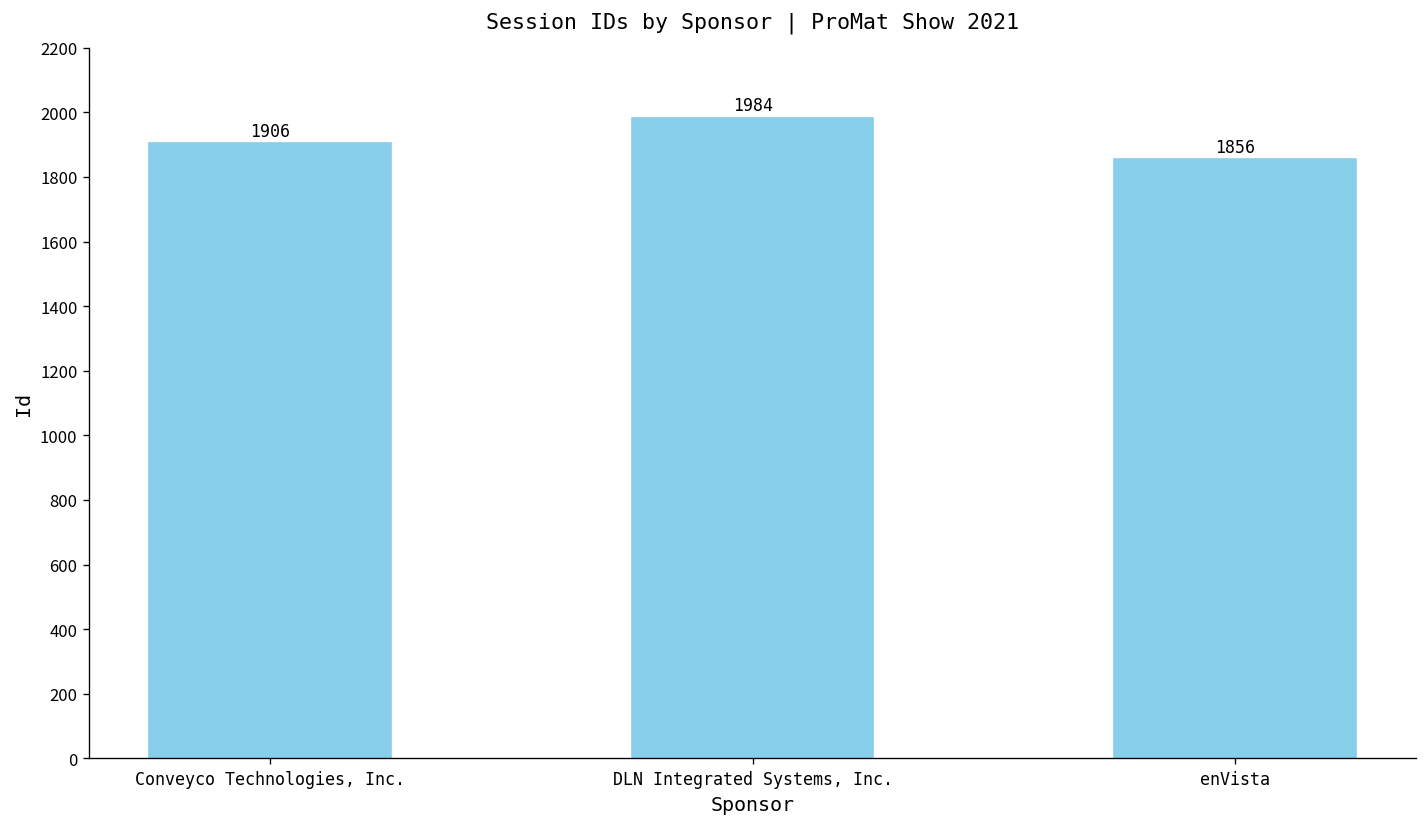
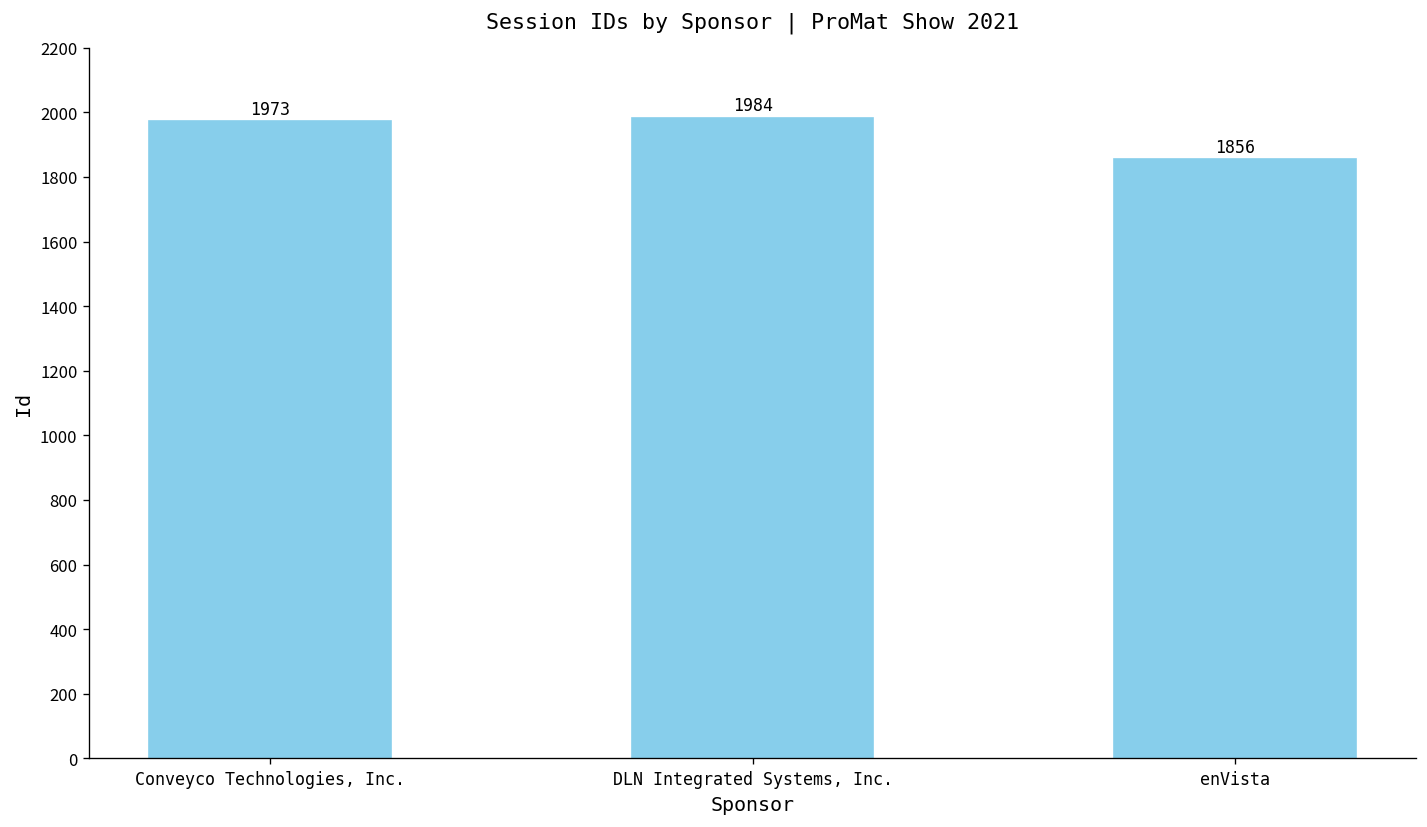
  {
-   "Conveyco Technologies, Inc.": 1906,
+   "Conveyco Technologies, Inc.": 1973,
    "DLN Integrated Systems, Inc.": 1984,
    "enVista": 1856
  }
